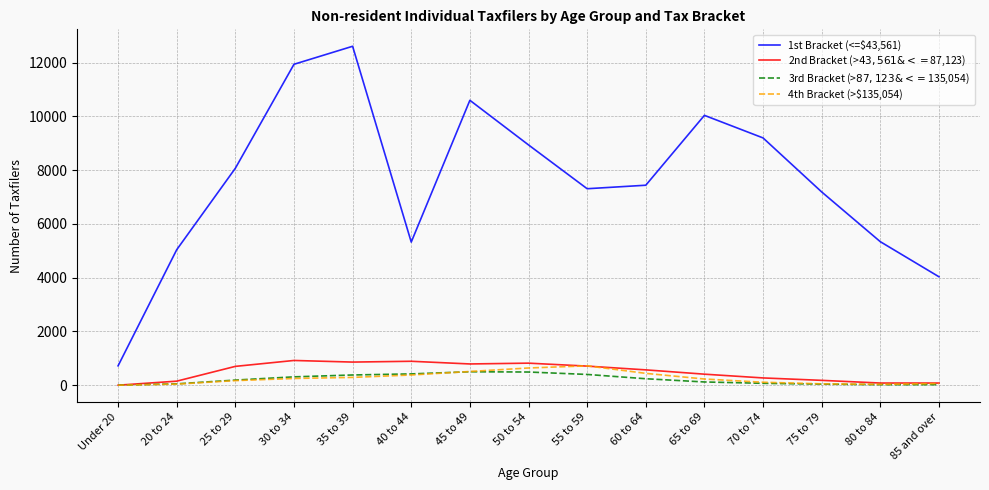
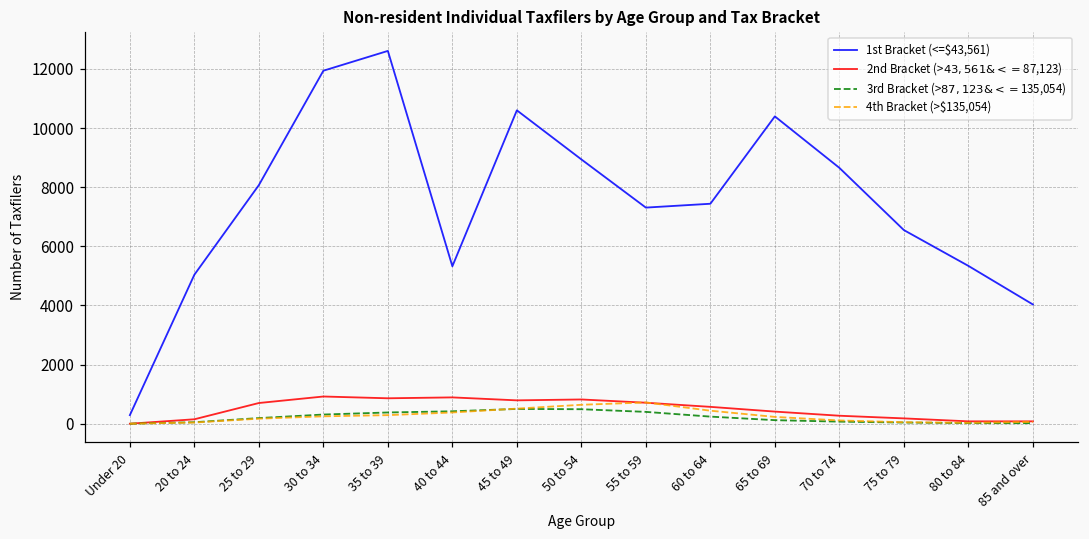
  {
    "1st Bracket (<=$43,561)": {
-     "Under 20": 700,
+     "Under 20": 300,
      "20 to 24": 5000,
      "25 to 29": 8100,
      "30 to 34": 11900,
      "35 to 39": 12600,
      "40 to 44": 5300,
      "45 to 49": 10600,
      "50 to 54": 8900,
      "55 to 59": 7300,
      "60 to 64": 7400,
-     "65 to 69": 10000,
-     "70 to 74": 9200,
-     "75 to 79": 7200,
+     "65 to 69": 10400,
+     "70 to 74": 8700,
+     "75 to 79": 6600,
      "80 to 84": 5300,
      "85 and over": 4000
    },
    "4th Bracket (>$135,054)": {
      "50 to 54": 600,
      "60 to 64": 400,
      "65 to 69": 200
    }
  }
